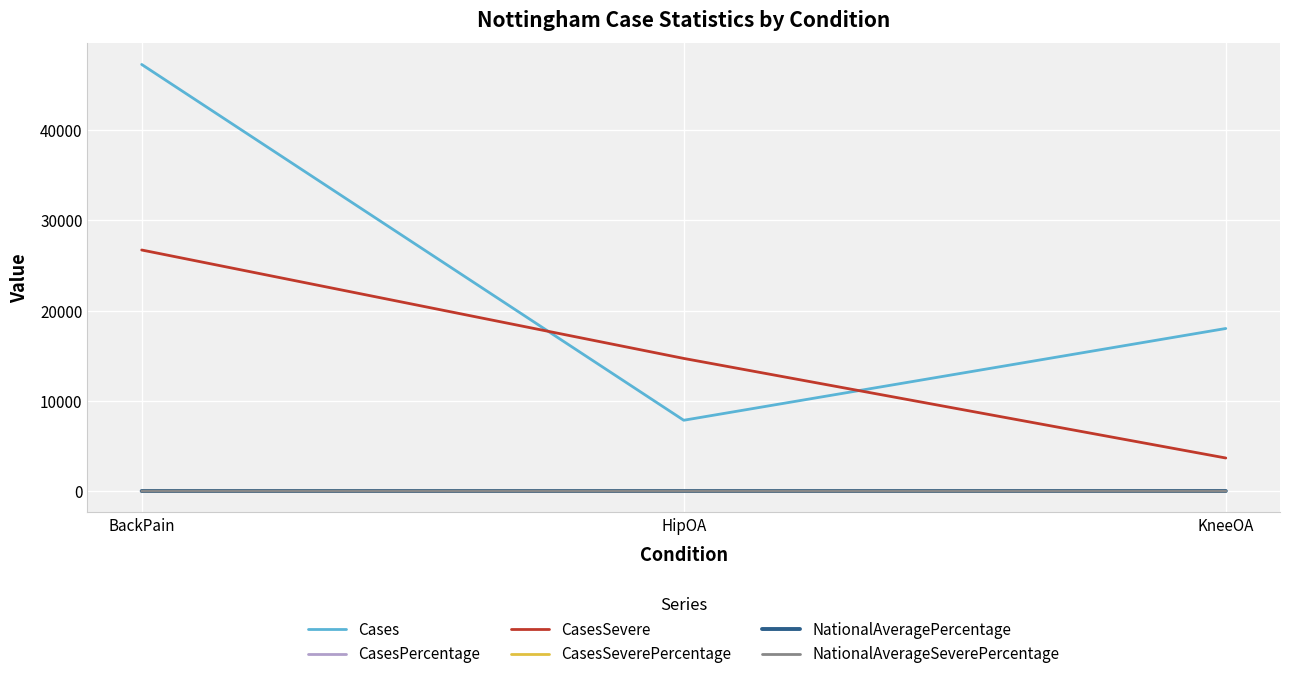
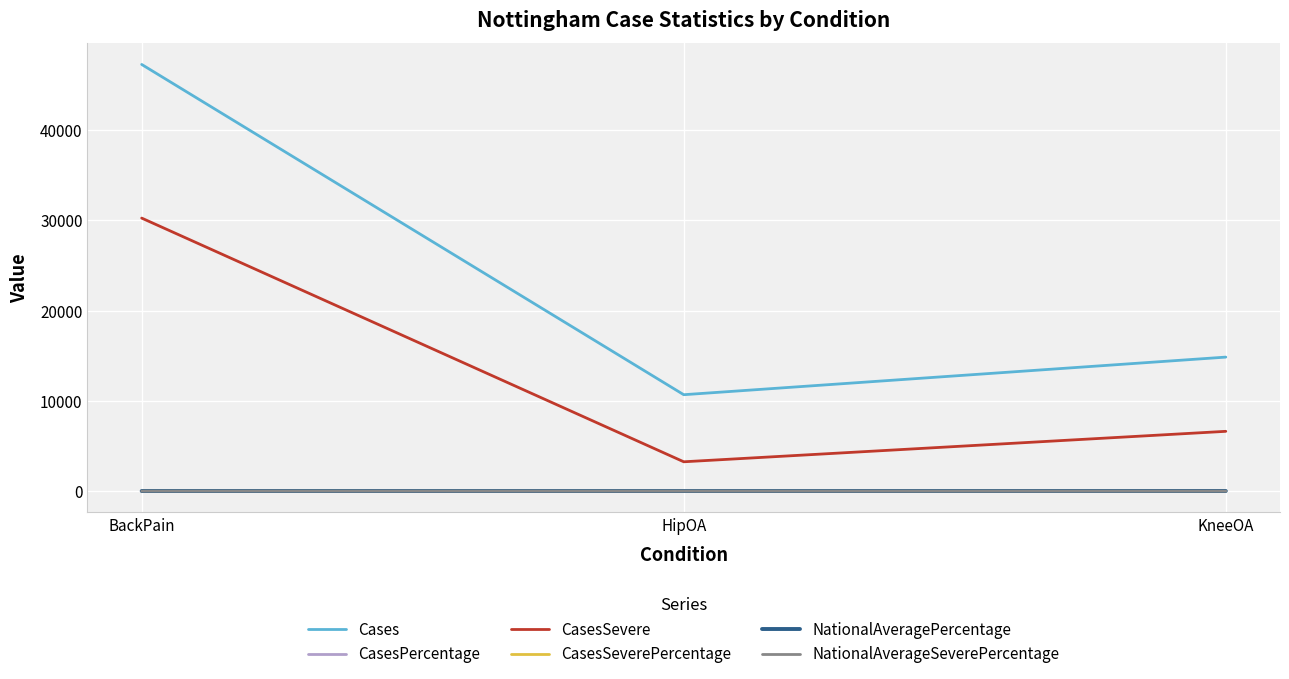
  {
    "Cases": {
      "BackPain": 47000,
-     "HipOA": 8000,
-     "KneeOA": 18000
+     "HipOA": 11000,
+     "KneeOA": 15000
    },
    "NationalAverageSeverePercentage": {
      "BackPain": 0,
      "HipOA": 0,
      "KneeOA": 0
    },
    "CasesSevere": {
-     "BackPain": 27000,
-     "HipOA": 15000,
-     "KneeOA": 4000
+     "BackPain": 30000,
+     "HipOA": 3000,
+     "KneeOA": 7000
    }
  }
